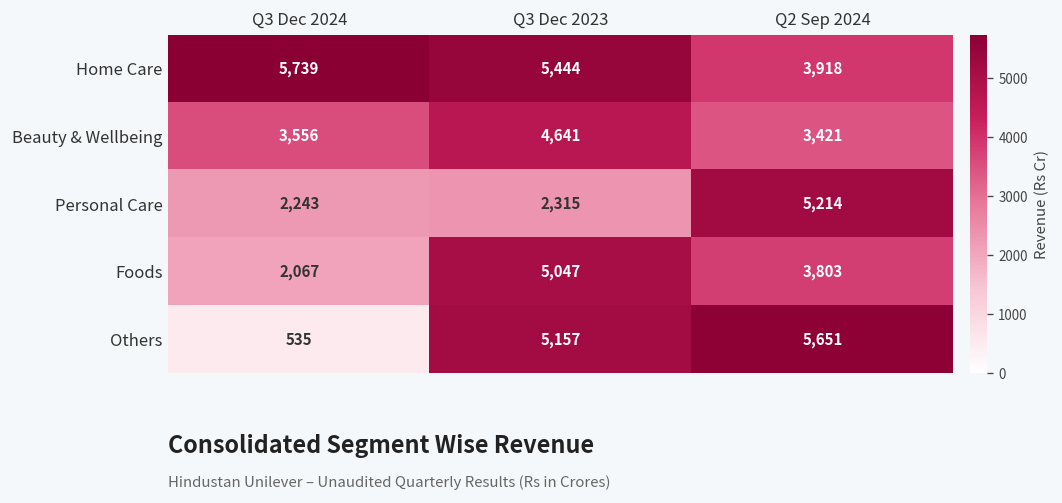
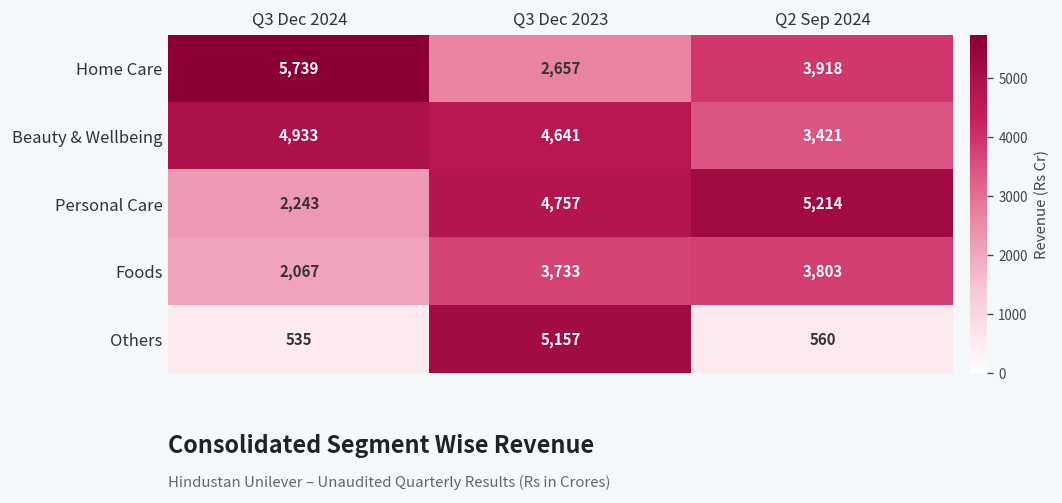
  {
    "Home Care": {
      "Q3 Dec 2024": "5,739",
-     "Q3 Dec 2023": "5,444",
+     "Q3 Dec 2023": "2,657",
      "Q2 Sep 2024": "3,918"
    },
    "Beauty & Wellbeing": {
-     "Q3 Dec 2024": "3,556",
+     "Q3 Dec 2024": "4,933",
      "Q3 Dec 2023": "4,641",
      "Q2 Sep 2024": "3,421"
    },
    "Personal Care": {
      "Q3 Dec 2024": "2,243",
-     "Q3 Dec 2023": "2,315",
+     "Q3 Dec 2023": "4,757",
      "Q2 Sep 2024": "5,214"
    },
    "Foods": {
      "Q3 Dec 2024": "2,067",
-     "Q3 Dec 2023": "5,047",
+     "Q3 Dec 2023": "3,733",
      "Q2 Sep 2024": "3,803"
    },
    "Others": {
      "Q3 Dec 2024": "535",
      "Q3 Dec 2023": "5,157",
-     "Q2 Sep 2024": "5,651"
+     "Q2 Sep 2024": "560"
    }
  }
